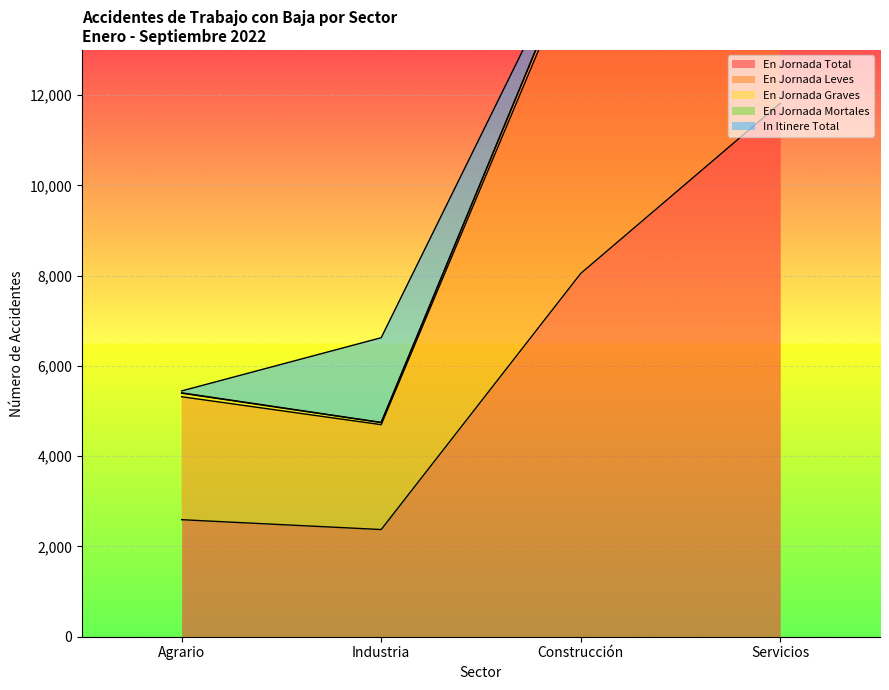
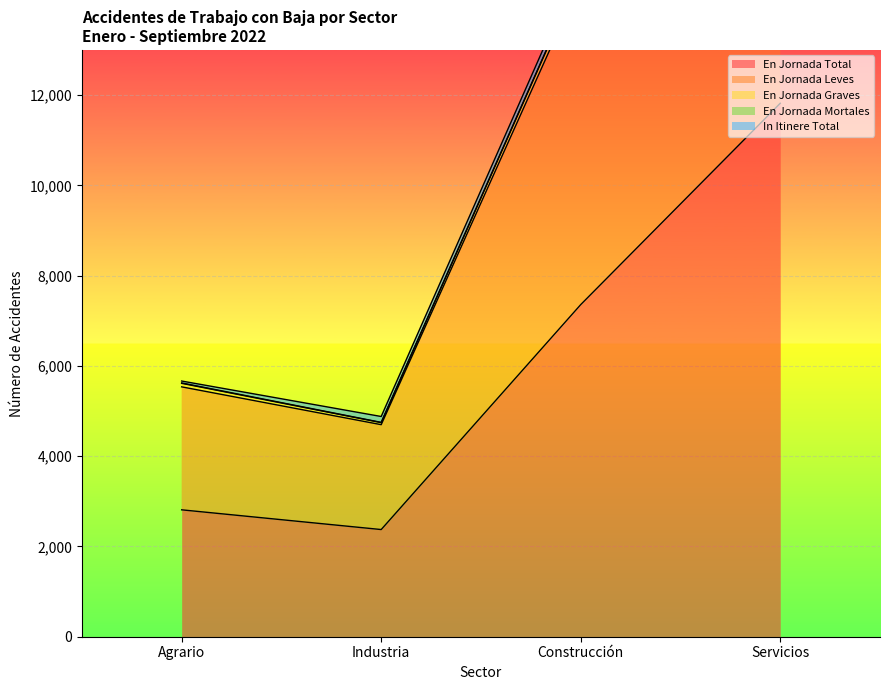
  {
    "En Jornada Total": {
-     "Agrario": "2,600",
+     "Agrario": "2,800",
      "Industria": "2,400",
-     "Construcción": "8,100"
+     "Construcción": "7,400"
    },
    "En Jornada Leves": {
      "Agrario": "2,700"
    },
    "In Itinere Total": {
-     "Industria": "1,900"
+     "Industria": "100"
    }
  }
